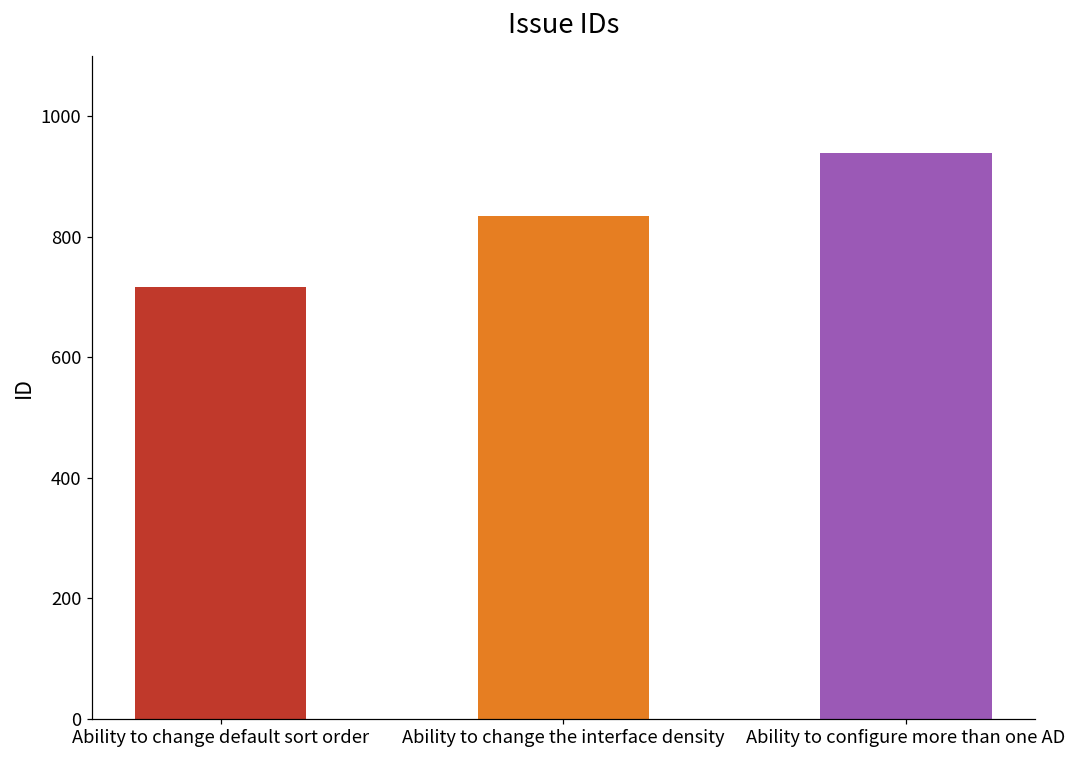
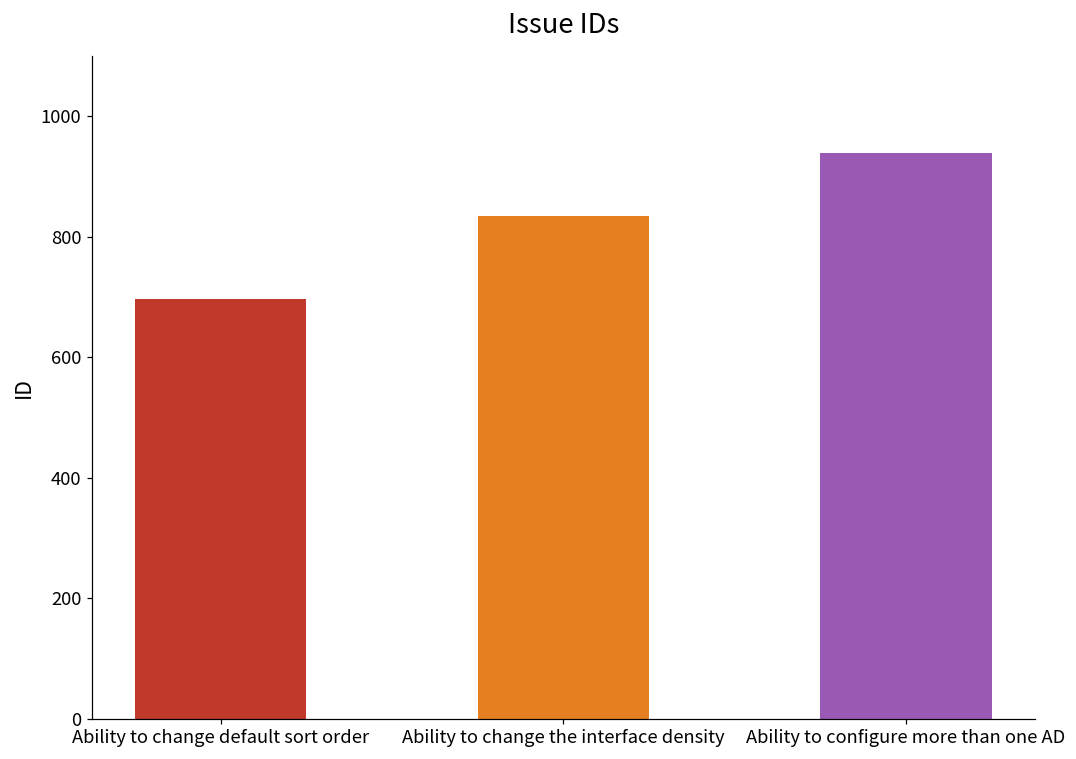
  {
-   "Ability to change default sort order": 720,
+   "Ability to change default sort order": 700,
    "Ability to change the interface density": 840,
    "Ability to configure more than one AD": 940
  }
